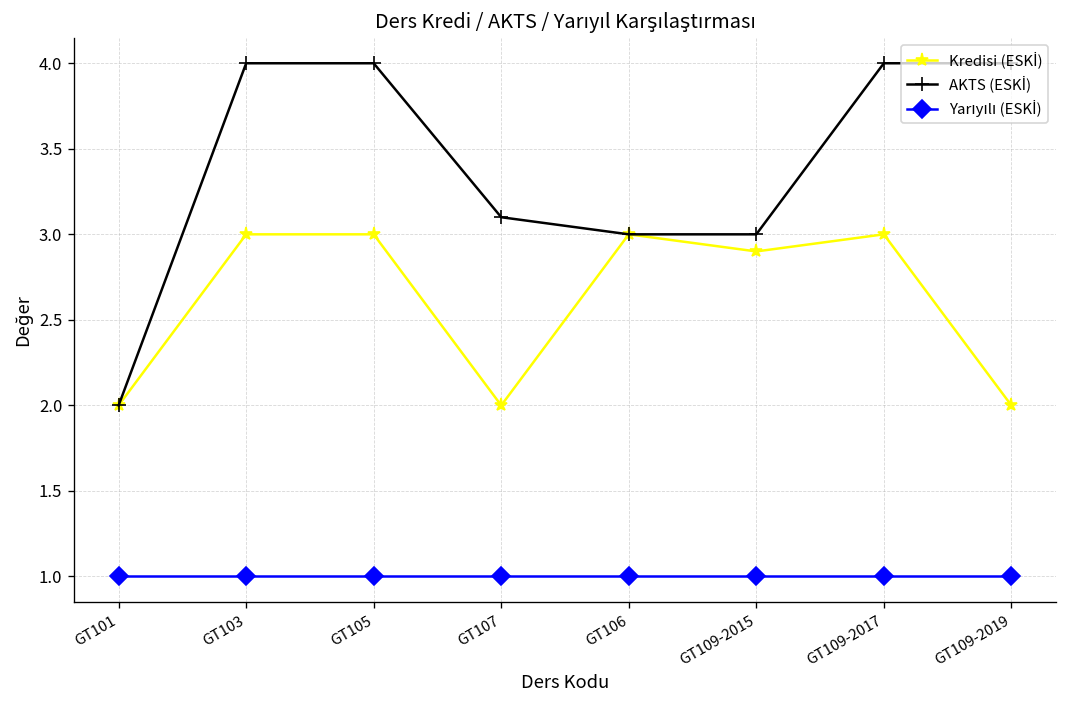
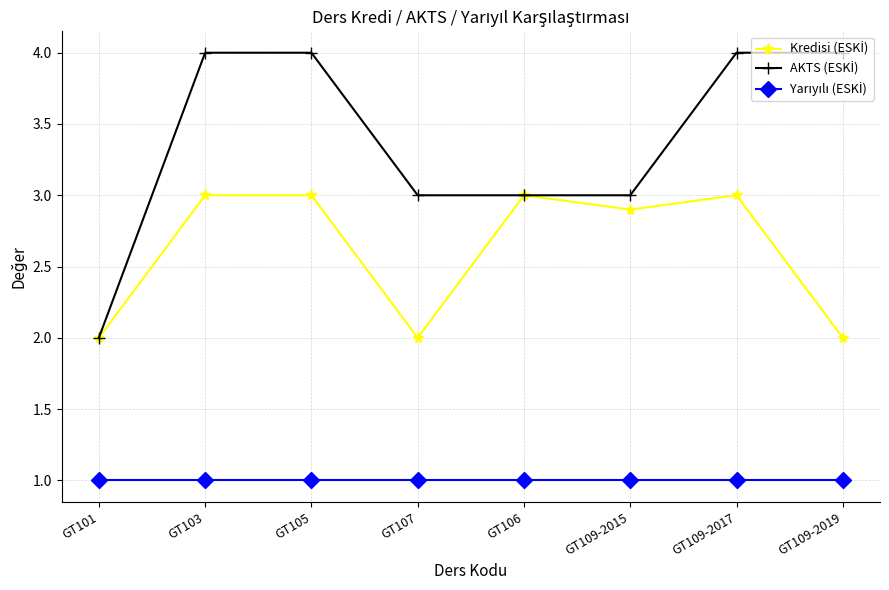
  {
    "Kredisi (ESKİ)": {
      "GT103": 3.0,
      "GT105": 3.0,
      "GT107": 2.0,
      "GT109-2015": 2.9,
      "GT109-2017": 3.0,
      "GT109-2019": 2.0
    },
    "AKTS (ESKİ)": {
      "GT103": 4.0,
      "GT105": 4.0,
-     "GT107": 3.1,
+     "GT107": 3.0,
      "GT109-2015": 3.0,
      "GT109-2017": 4.0
    },
    "Yarıyılı (ESKİ)": {
      "GT101": 1.0,
      "GT103": 1.0,
      "GT105": 1.0,
      "GT107": 1.0,
      "GT106": 1.0,
      "GT109-2015": 1.0,
      "GT109-2017": 1.0,
      "GT109-2019": 1.0
    }
  }
